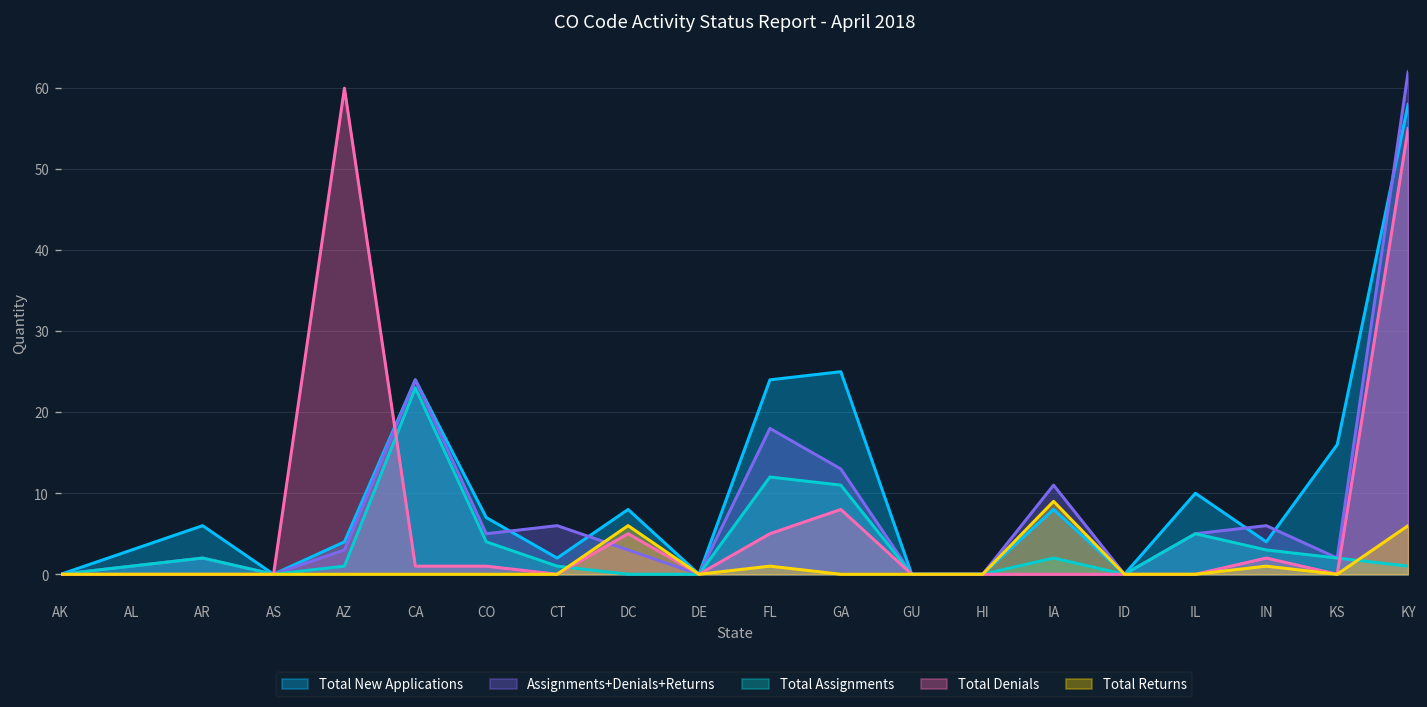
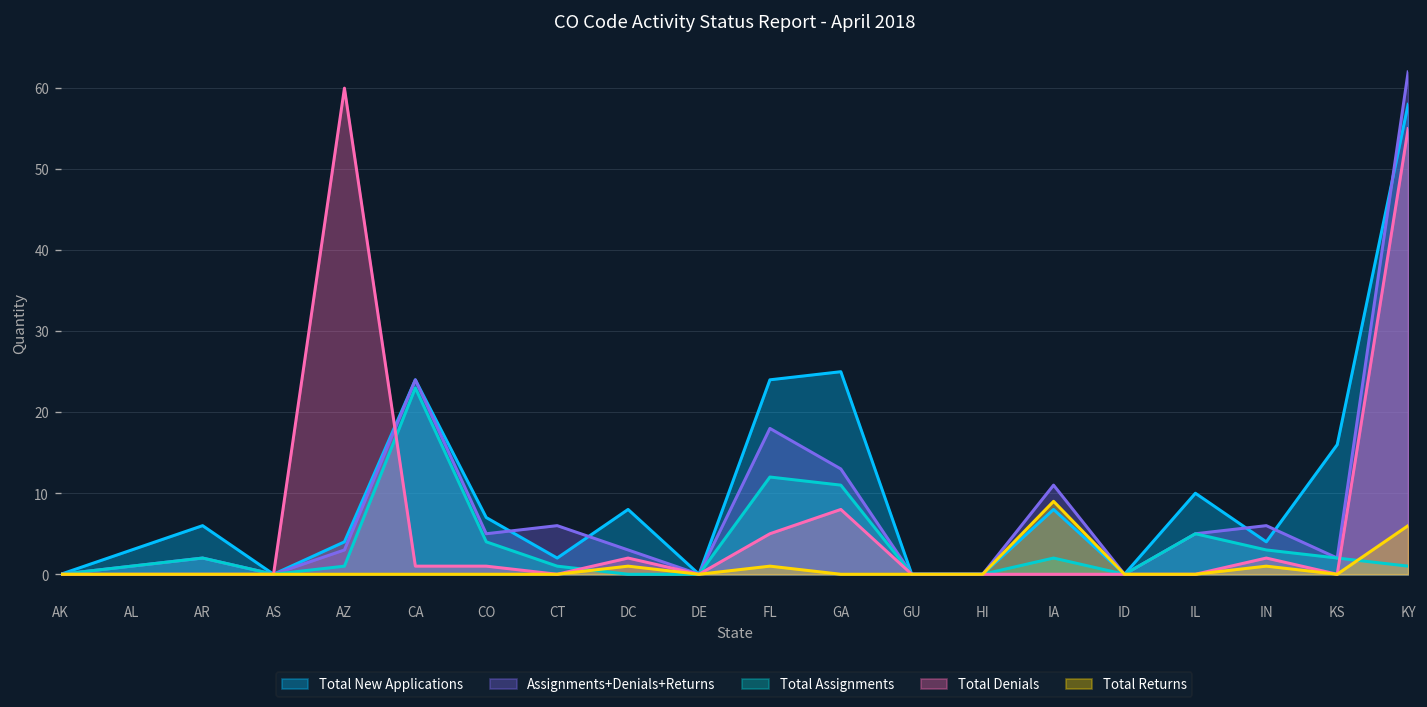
  {
    "Assignments+Denials+Returns": {
      "AZ": 3,
      "CO": 5,
      "CT": 6,
      "DC": 3,
      "FL": 18,
      "GA": 13,
      "IA": 11,
      "IN": 6,
      "KY": 62
    },
    "Total Denials": {
      "AZ": 60,
      "CA": 1,
      "CO": 1,
-     "DC": 5,
+     "DC": 2,
      "FL": 5,
      "GA": 8,
      "IA": 0,
      "IN": 2,
      "KY": 55
    },
    "Total Returns": {
      "AZ": 0,
      "CA": 0,
      "CO": 0,
-     "DC": 6,
+     "DC": 1,
      "FL": 1,
      "GA": 0,
      "IA": 9,
      "IN": 1,
      "KY": 6
    }
  }
